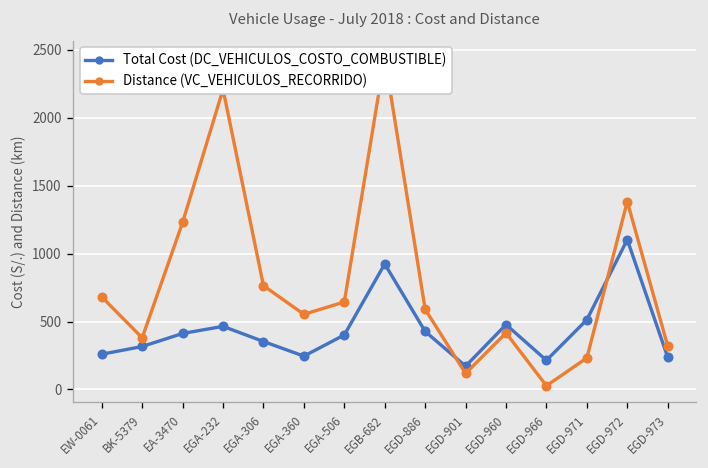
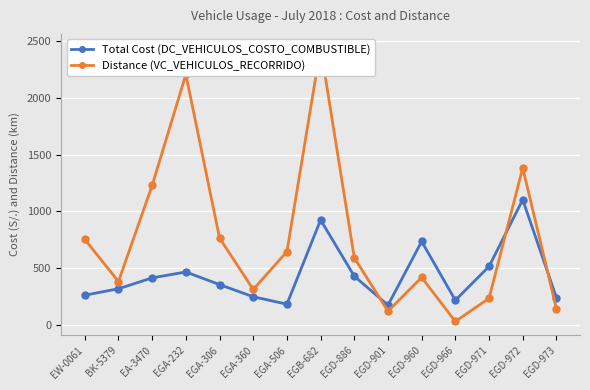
  {
    "Total Cost (DC_VEHICULOS_COSTO_COMBUSTIBLE)": {
      "EW-0061": 260,
      "BK-5379": 320,
      "EA-3470": 410,
      "EGA-232": 460,
      "EGA-306": 350,
      "EGA-360": 250,
-     "EGA-506": 400,
+     "EGA-506": 180,
      "EGB-682": 920,
      "EGD-886": 430,
      "EGD-901": 170,
-     "EGD-960": 480,
+     "EGD-960": 730,
      "EGD-966": 210,
      "EGD-971": 510,
      "EGD-972": 1100,
      "EGD-973": 240
    },
    "Distance (VC_VEHICULOS_RECORRIDO)": {
-     "EW-0061": 680,
+     "EW-0061": 750,
      "BK-5379": 380,
      "EA-3470": 1230,
      "EGA-306": 760,
-     "EGA-360": 550,
+     "EGA-360": 310,
      "EGA-506": 640,
      "EGD-886": 590,
      "EGD-901": 120,
      "EGD-960": 420,
      "EGD-966": 30,
      "EGD-971": 230,
      "EGD-972": 1380,
-     "EGD-973": 320
+     "EGD-973": 140
    }
  }
